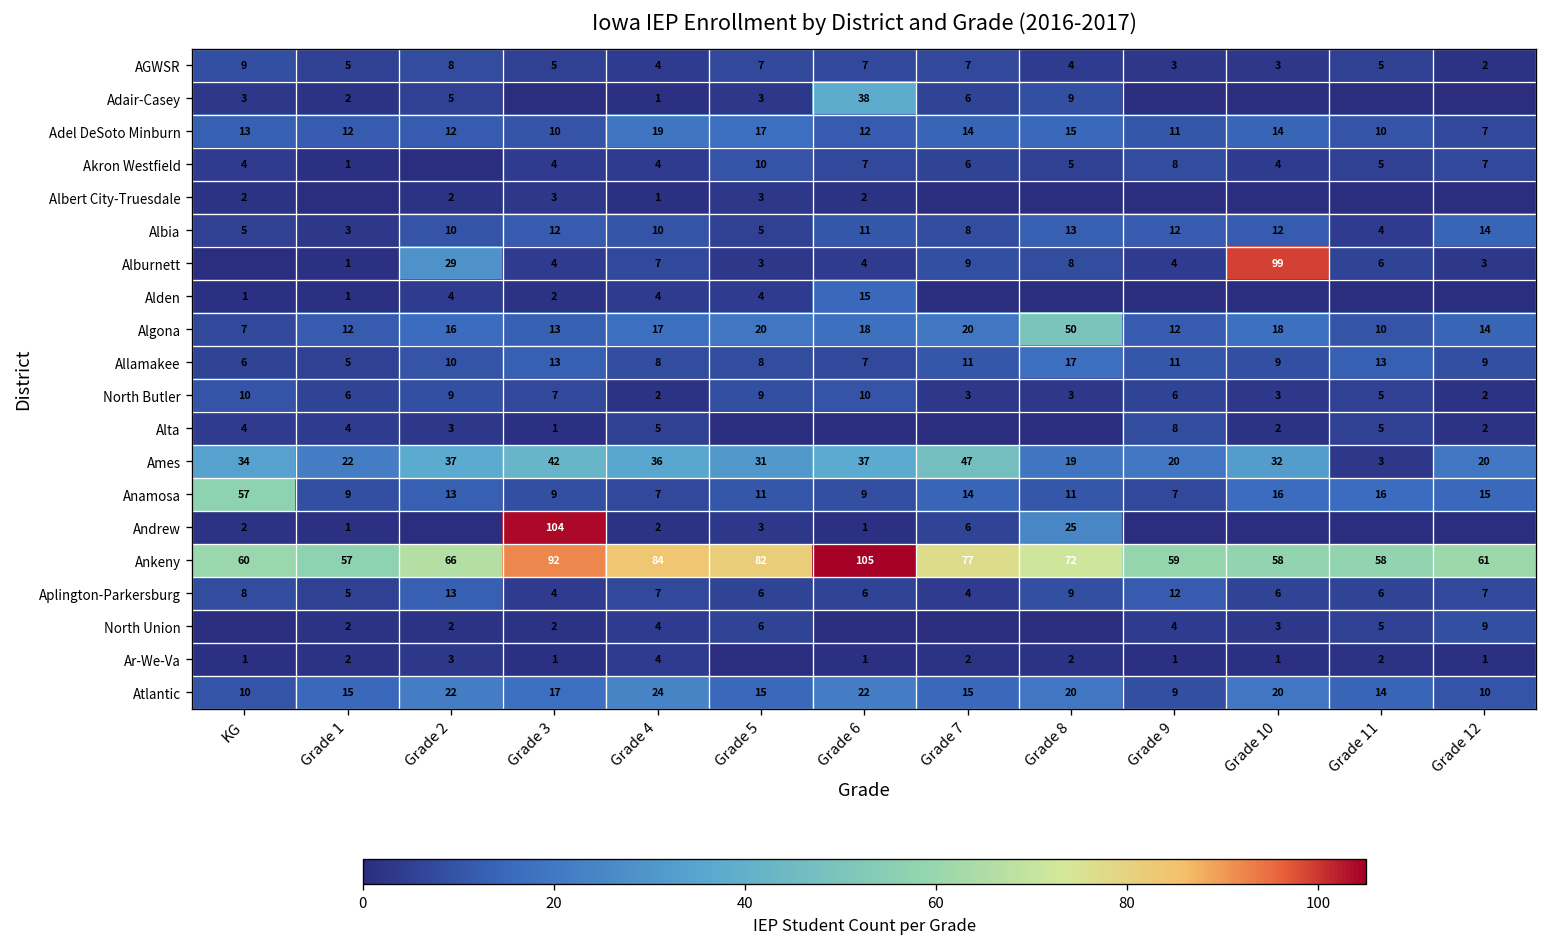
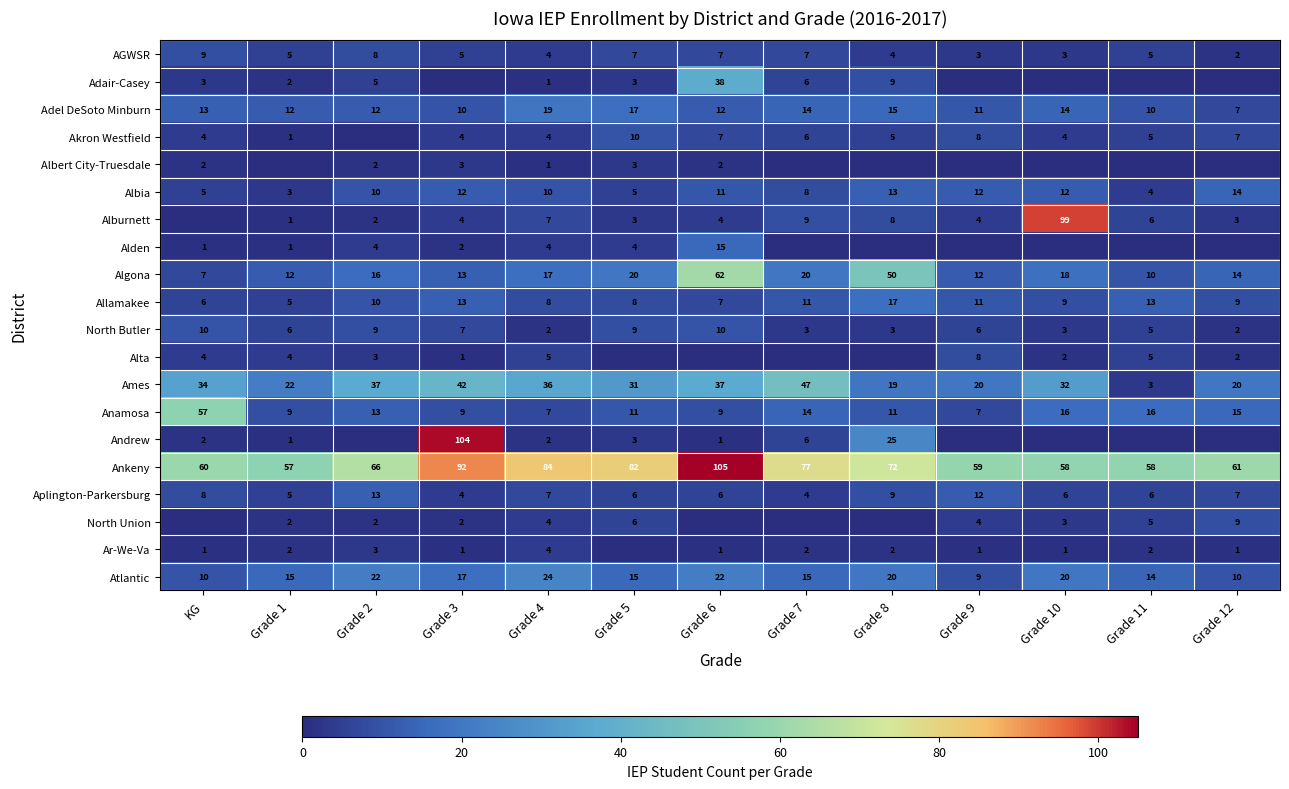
  {
    "Alburnett": {
      "Grade 1": 1,
-     "Grade 2": 29,
+     "Grade 2": 2,
      "Grade 3": 4,
      "Grade 4": 7,
      "Grade 5": 3,
      "Grade 6": 4,
      "Grade 7": 9,
      "Grade 8": 8,
      "Grade 9": 4,
      "Grade 10": 99,
      "Grade 11": 6,
      "Grade 12": 3
    },
    "Algona": {
      "KG": 7,
      "Grade 1": 12,
      "Grade 2": 16,
      "Grade 3": 13,
      "Grade 4": 17,
      "Grade 5": 20,
-     "Grade 6": 18,
+     "Grade 6": 62,
      "Grade 7": 20,
      "Grade 8": 50,
      "Grade 9": 12,
      "Grade 10": 18,
      "Grade 11": 10,
      "Grade 12": 14
    }
  }
